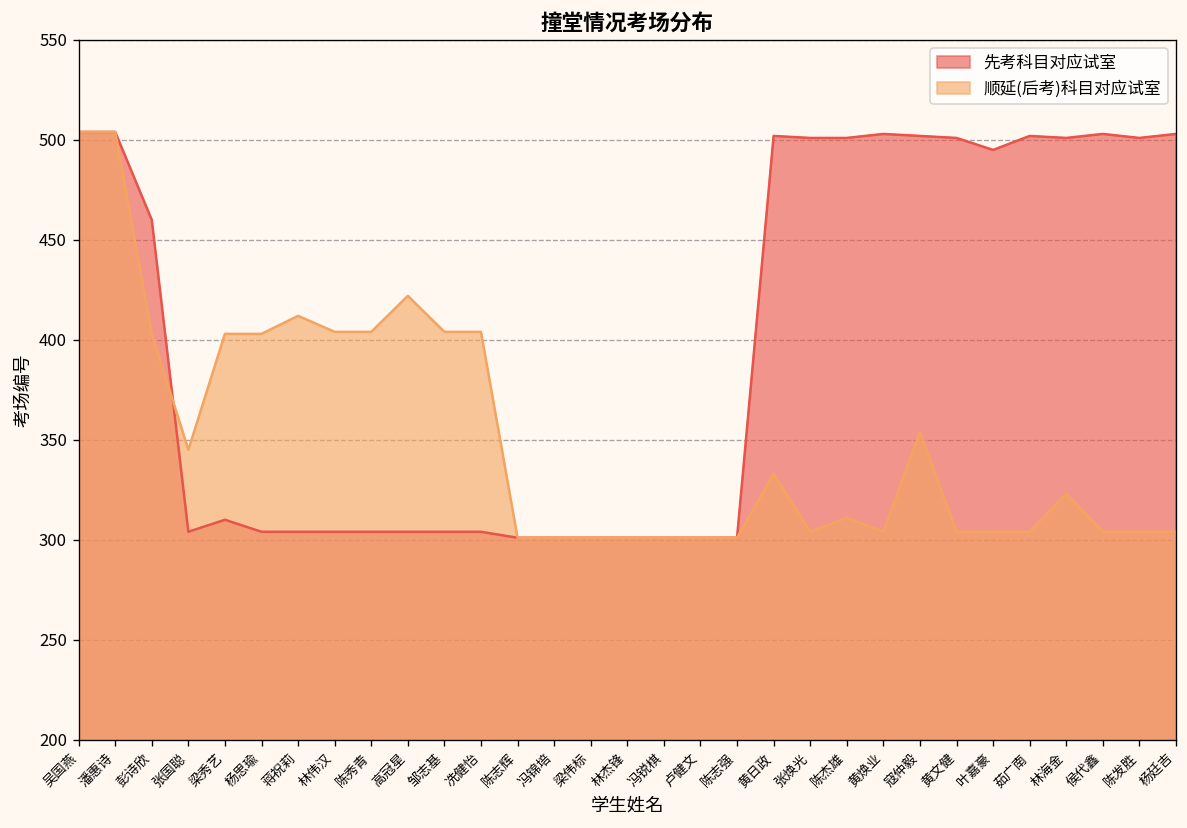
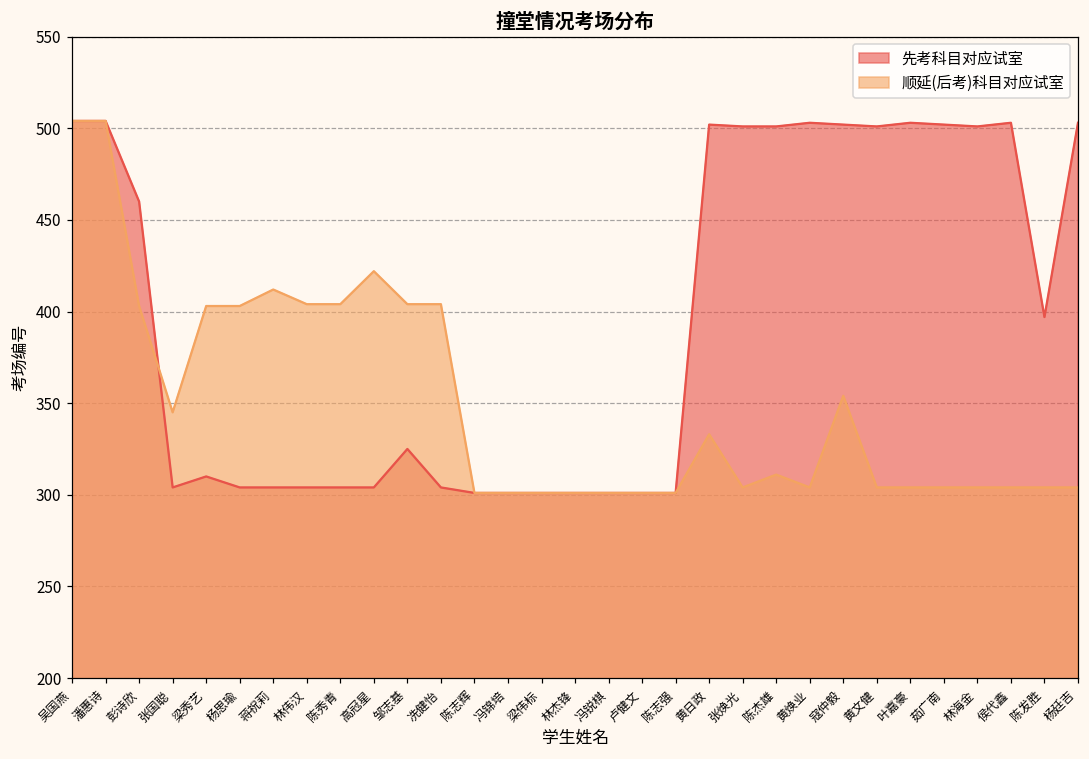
  {
    "先考科目对应试室": {
      "彭诗欣": 460,
      "张国聪": 304,
      "梁秀艺": 310,
      "杨思瑜": 304,
      "蒋祝莉": 304,
      "林伟汉": 304,
      "陈秀青": 304,
      "高冠星": 304,
-     "邹志基": 304,
+     "邹志基": 325,
      "冼健怡": 304,
      "黄日政": 502,
      "张焕光": 501,
      "陈杰雄": 501,
      "黄焕业": 503,
      "寇仲毅": 502,
      "黄文健": 501,
-     "叶嘉豪": 495,
+     "叶嘉豪": 503,
      "茹广南": 502,
      "林海金": 501,
      "侯代鑫": 503,
-     "陈发胜": 501,
+     "陈发胜": 397,
      "杨廷吉": 503
    },
    "顺延(后考)科目对应试室": {
      "彭诗欣": 403,
      "张国聪": 345,
      "梁秀艺": 403,
      "杨思瑜": 403,
      "蒋祝莉": 412,
      "林伟汉": 404,
      "陈秀青": 404,
      "高冠星": 422,
      "邹志基": 404,
      "冼健怡": 404,
      "黄日政": 333,
      "张焕光": 304,
      "陈杰雄": 311,
      "黄焕业": 304,
      "寇仲毅": 354,
      "黄文健": 304,
      "叶嘉豪": 304,
      "茹广南": 304,
-     "林海金": 323,
+     "林海金": 304,
      "侯代鑫": 304,
      "陈发胜": 304,
      "杨廷吉": 304
    }
  }
